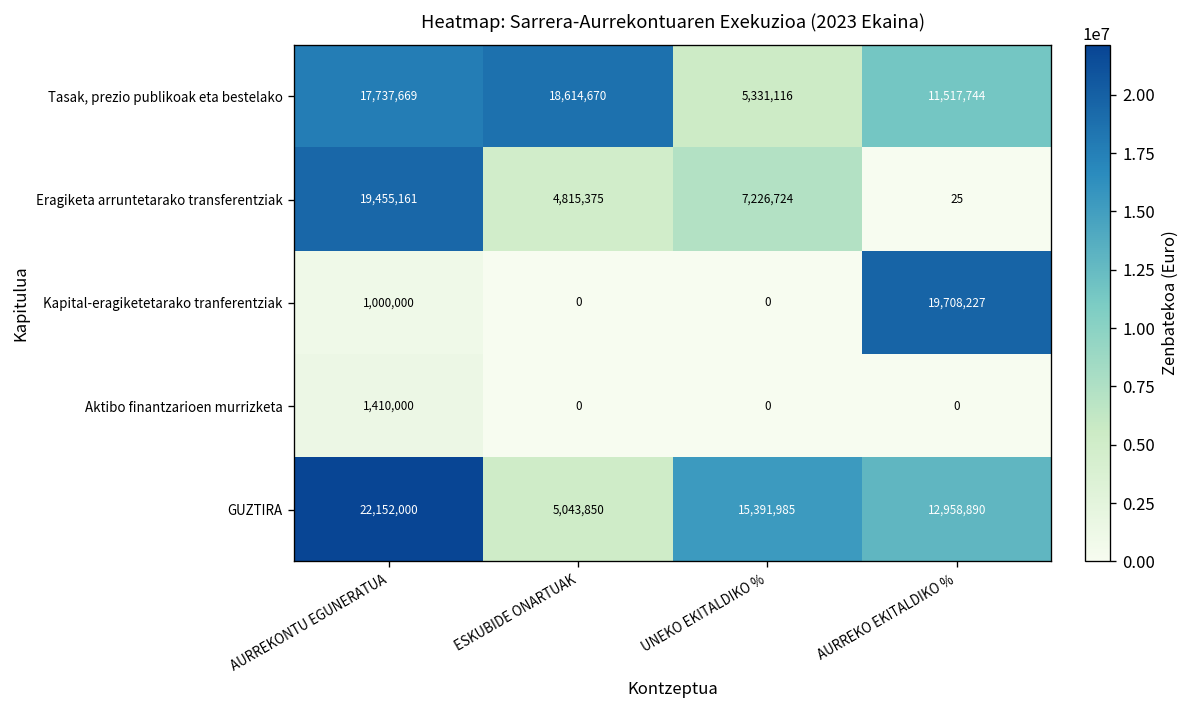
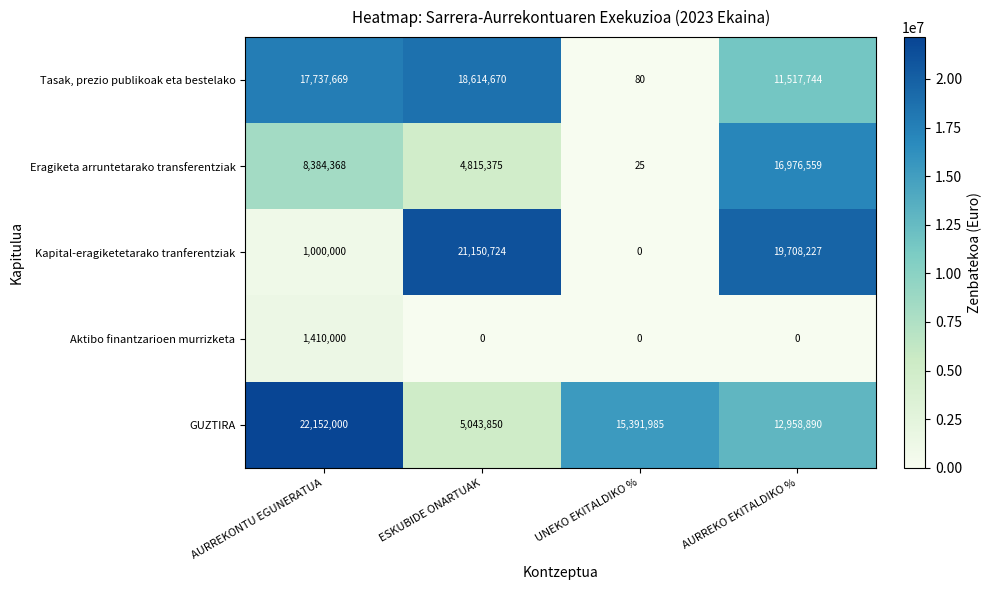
  {
    "Tasak, prezio publikoak eta bestelako": {
      "AURREKONTU EGUNERATUA": "17,737,669",
      "ESKUBIDE ONARTUAK": "18,614,670",
-     "UNEKO EKITALDIKO %": "5,331,116",
+     "UNEKO EKITALDIKO %": "80",
      "AURREKO EKITALDIKO %": "11,517,744"
    },
    "Eragiketa arruntetarako transferentziak": {
-     "AURREKONTU EGUNERATUA": "19,455,161",
+     "AURREKONTU EGUNERATUA": "8,384,368",
      "ESKUBIDE ONARTUAK": "4,815,375",
-     "UNEKO EKITALDIKO %": "7,226,724",
-     "AURREKO EKITALDIKO %": "25"
+     "UNEKO EKITALDIKO %": "25",
+     "AURREKO EKITALDIKO %": "16,976,559"
    },
    "Kapital-eragiketetarako tranferentziak": {
      "AURREKONTU EGUNERATUA": "1,000,000",
-     "ESKUBIDE ONARTUAK": "0",
+     "ESKUBIDE ONARTUAK": "21,150,724",
      "UNEKO EKITALDIKO %": "0",
      "AURREKO EKITALDIKO %": "19,708,227"
    },
    "Aktibo finantzarioen murrizketa": {
      "AURREKONTU EGUNERATUA": "1,410,000",
      "ESKUBIDE ONARTUAK": "0",
      "UNEKO EKITALDIKO %": "0",
      "AURREKO EKITALDIKO %": "0"
    },
    "GUZTIRA": {
      "AURREKONTU EGUNERATUA": "22,152,000",
      "ESKUBIDE ONARTUAK": "5,043,850",
      "UNEKO EKITALDIKO %": "15,391,985",
      "AURREKO EKITALDIKO %": "12,958,890"
    }
  }
